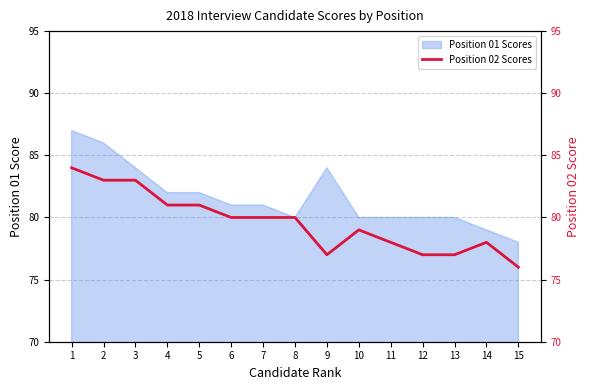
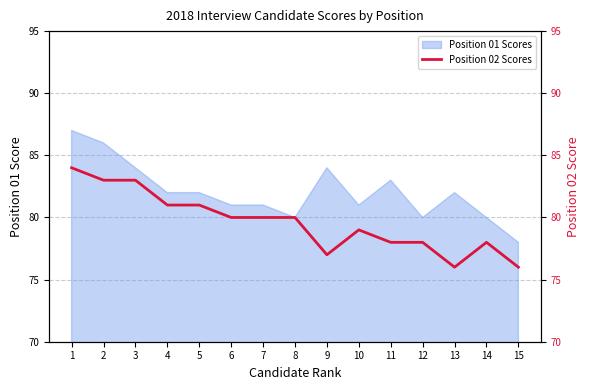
  {
    "Position 01 Scores": {
      "1": 87,
      "2": 86,
      "3": 84,
      "4": 82,
      "5": 82,
      "6": 81,
      "7": 81,
      "8": 80,
      "9": 84,
-     "10": 80,
-     "11": 80,
+     "10": 81,
+     "11": 83,
      "12": 80,
-     "13": 80,
-     "14": 79,
+     "13": 82,
+     "14": 80,
      "15": 78
    },
    "Position 02 Scores": {
      "1": 84,
      "2": 83,
      "3": 83,
      "4": 81,
      "5": 81,
      "6": 80,
      "7": 80,
      "8": 80,
      "9": 77,
      "10": 79,
      "11": 78,
-     "12": 77,
-     "13": 77,
+     "12": 78,
+     "13": 76,
      "14": 78,
      "15": 76
    }
  }
